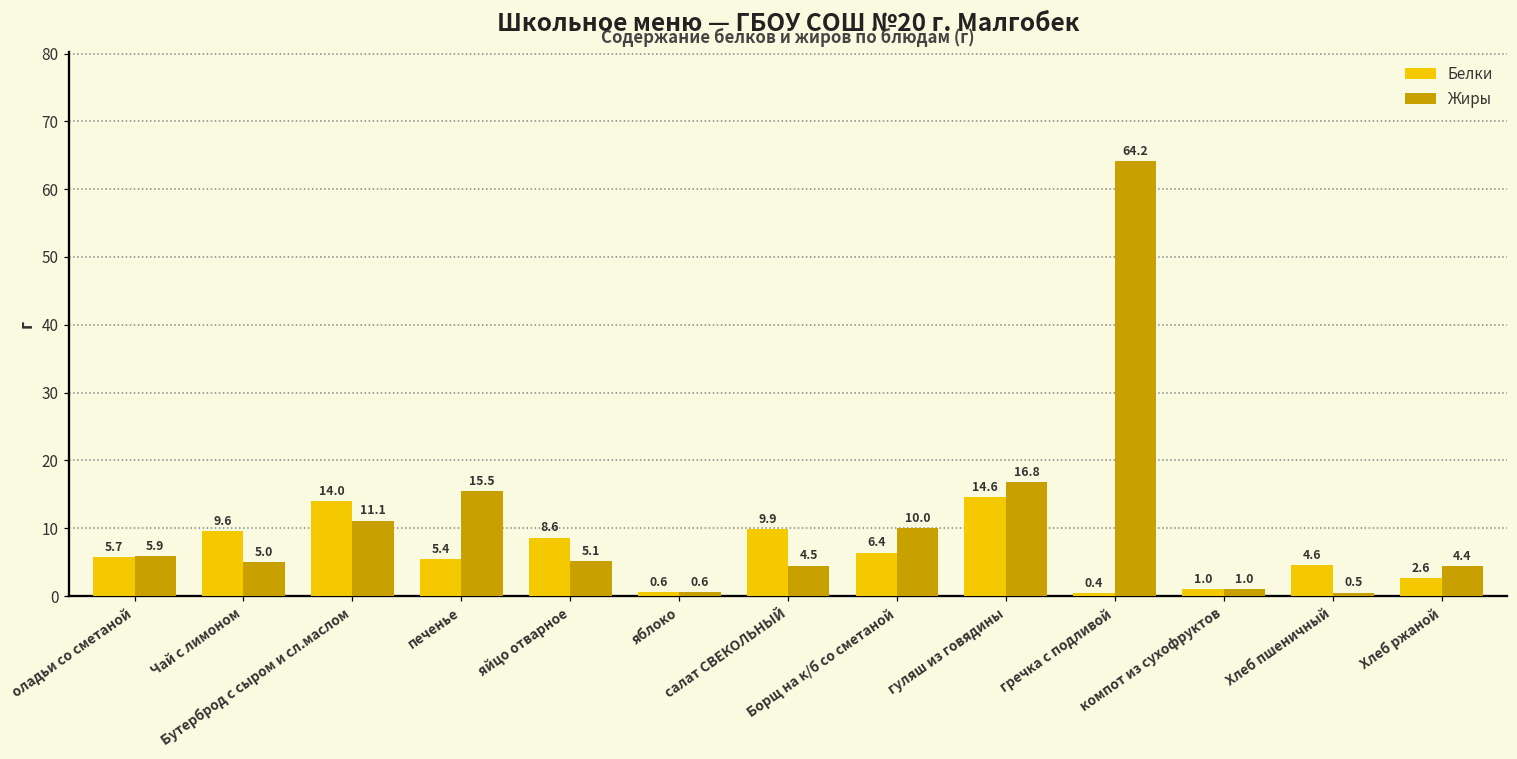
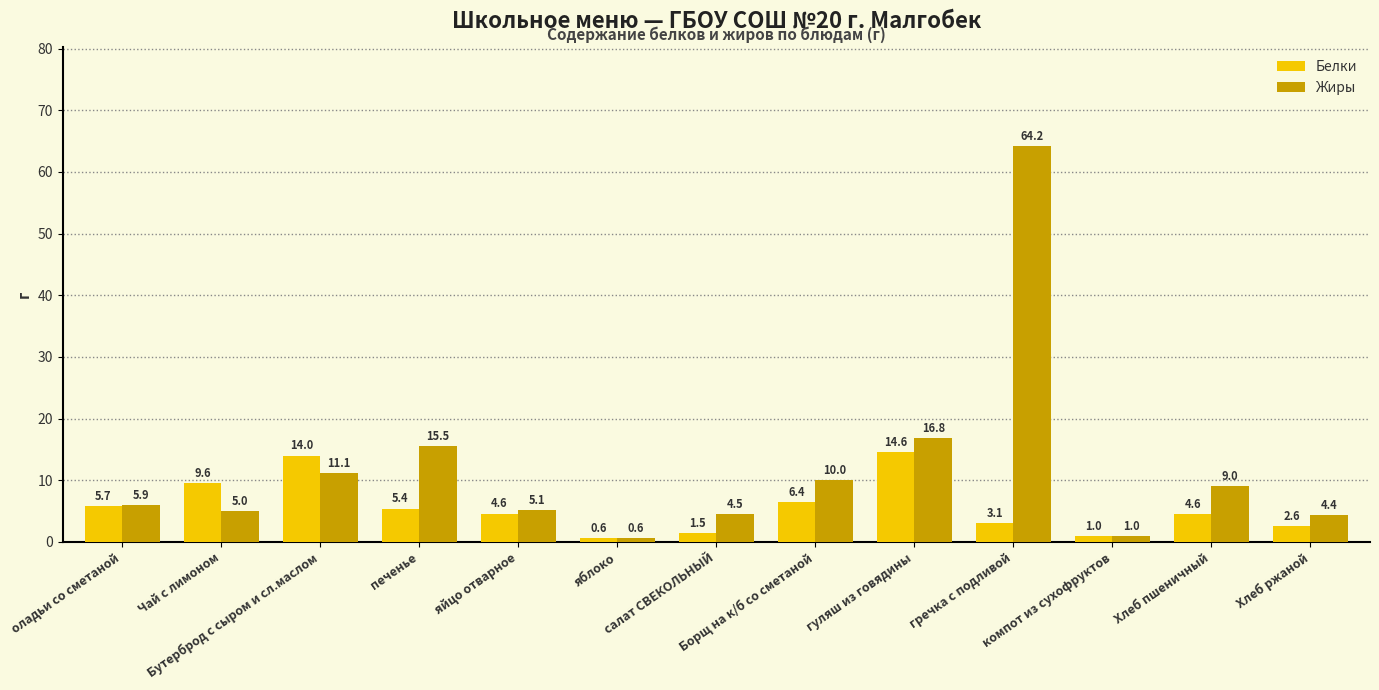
  {
    "Белки": {
      "оладьи со сметаной": 5.7,
      "Чай с лимоном": 9.6,
      "Бутерброд с сыром и сл.маслом": 14.0,
      "печенье": 5.4,
-     "яйцо отварное": 8.6,
+     "яйцо отварное": 4.6,
      "яблоко": 0.6,
-     "салат СВЕКОЛЬНЫЙ": 9.9,
+     "салат СВЕКОЛЬНЫЙ": 1.5,
      "Борщ на к/б со сметаной": 6.4,
      "гуляш из говядины": 14.6,
-     "гречка с подливой": 0.4,
+     "гречка с подливой": 3.1,
      "компот из сухофруктов": 1.0,
      "Хлеб пшеничный": 4.6,
      "Хлеб ржаной": 2.6
    },
    "Жиры": {
      "оладьи со сметаной": 5.9,
      "Чай с лимоном": 5.0,
      "Бутерброд с сыром и сл.маслом": 11.1,
      "печенье": 15.5,
      "яйцо отварное": 5.1,
      "яблоко": 0.6,
      "салат СВЕКОЛЬНЫЙ": 4.5,
      "Борщ на к/б со сметаной": 10.0,
      "гуляш из говядины": 16.8,
      "гречка с подливой": 64.2,
      "компот из сухофруктов": 1.0,
-     "Хлеб пшеничный": 0.5,
+     "Хлеб пшеничный": 9.0,
      "Хлеб ржаной": 4.4
    }
  }
